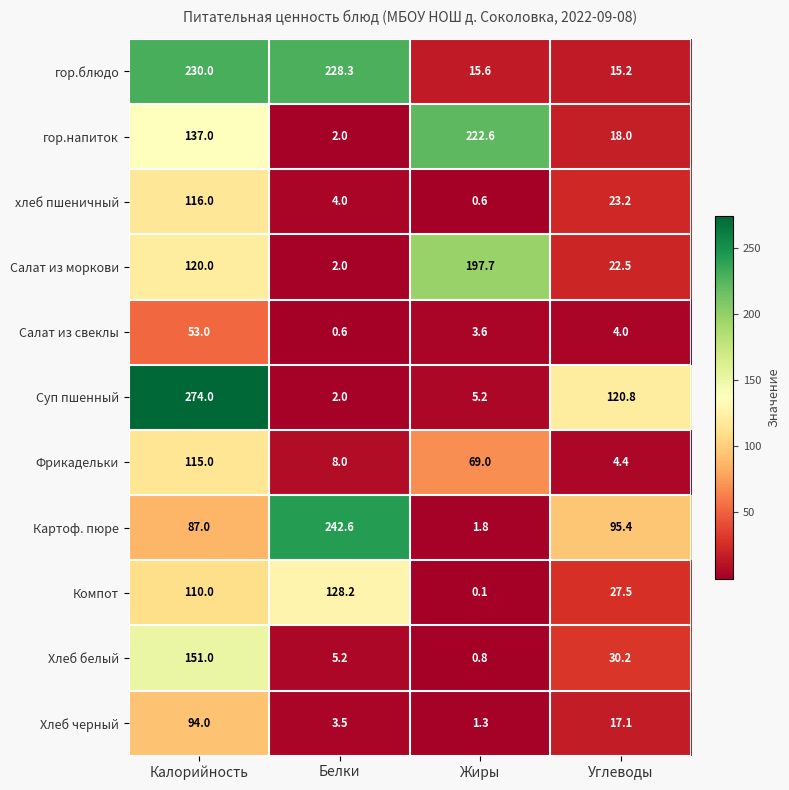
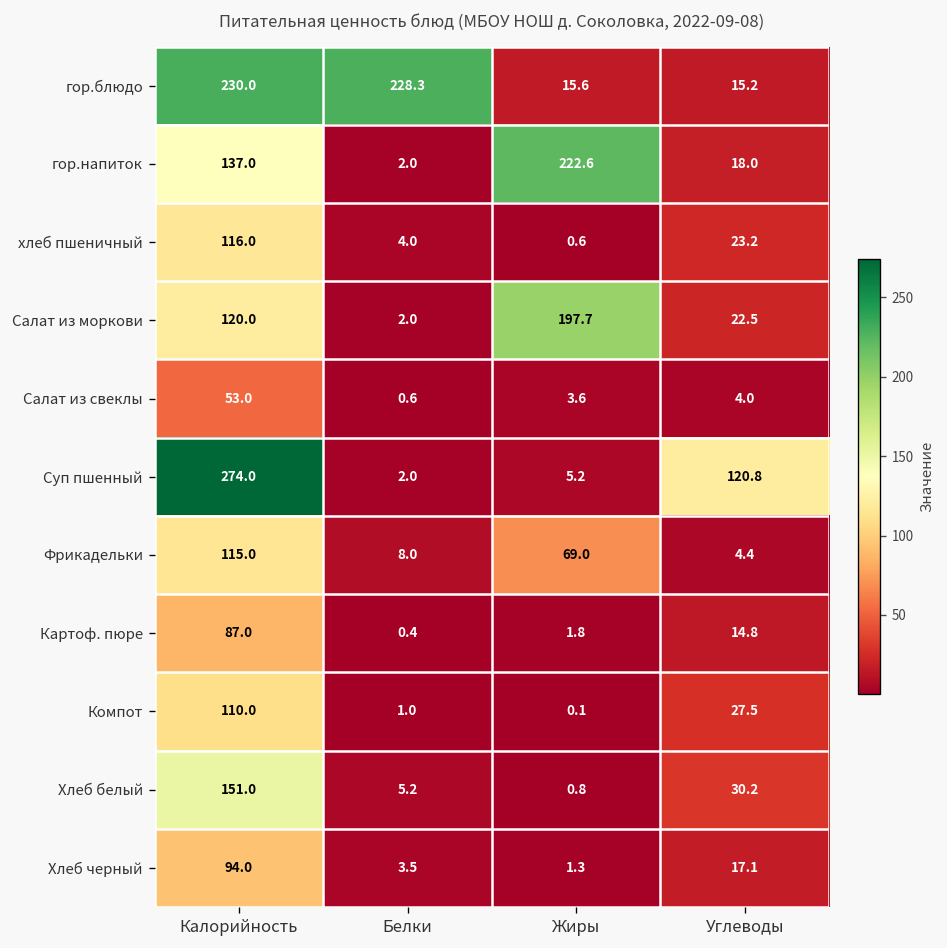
  {
    "гор.блюдо": {
      "Калорийность": 230.0,
      "Белки": 228.3,
      "Жиры": 15.6,
      "Углеводы": 15.2
    },
    "гор.напиток": {
      "Калорийность": 137.0,
      "Белки": 2.0,
      "Жиры": 222.6,
      "Углеводы": 18.0
    },
    "хлеб пшеничный": {
      "Калорийность": 116.0,
      "Белки": 4.0,
      "Жиры": 0.6,
      "Углеводы": 23.2
    },
    "Салат из моркови": {
      "Калорийность": 120.0,
      "Белки": 2.0,
      "Жиры": 197.7,
      "Углеводы": 22.5
    },
    "Салат из свеклы": {
      "Калорийность": 53.0,
      "Белки": 0.6,
      "Жиры": 3.6,
      "Углеводы": 4.0
    },
    "Суп пшенный": {
      "Калорийность": 274.0,
      "Белки": 2.0,
      "Жиры": 5.2,
      "Углеводы": 120.8
    },
    "Фрикадельки": {
      "Калорийность": 115.0,
      "Белки": 8.0,
      "Жиры": 69.0,
      "Углеводы": 4.4
    },
    "Картоф. пюре": {
      "Калорийность": 87.0,
-     "Белки": 242.6,
+     "Белки": 0.4,
      "Жиры": 1.8,
-     "Углеводы": 95.4
+     "Углеводы": 14.8
    },
    "Компот": {
      "Калорийность": 110.0,
-     "Белки": 128.2,
+     "Белки": 1.0,
      "Жиры": 0.1,
      "Углеводы": 27.5
    },
    "Хлеб белый": {
      "Калорийность": 151.0,
      "Белки": 5.2,
      "Жиры": 0.8,
      "Углеводы": 30.2
    },
    "Хлеб черный": {
      "Калорийность": 94.0,
      "Белки": 3.5,
      "Жиры": 1.3,
      "Углеводы": 17.1
    }
  }
